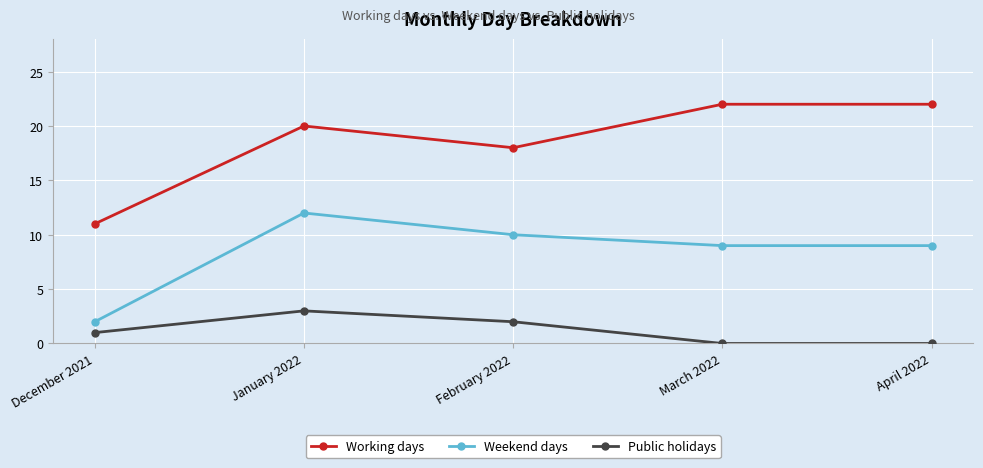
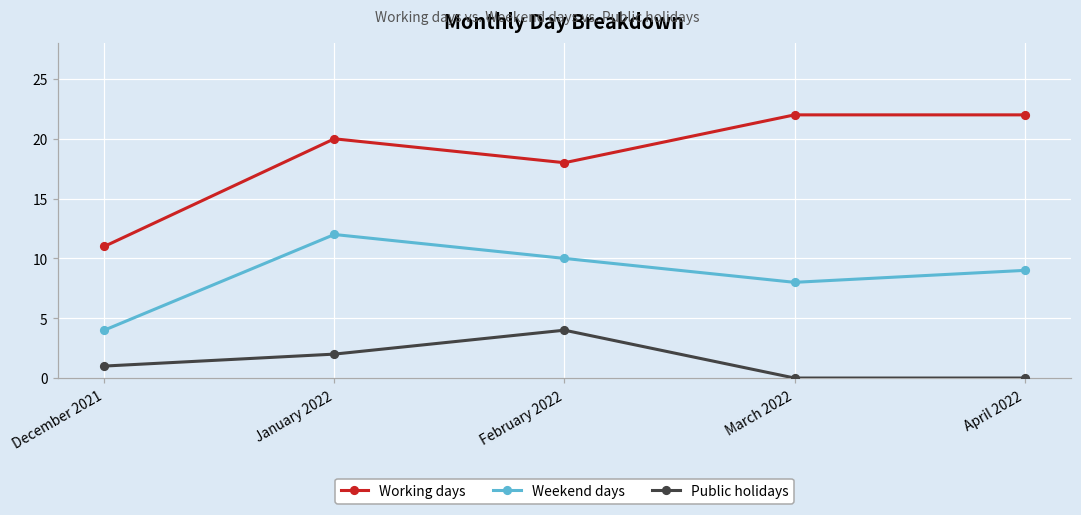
  {
    "Working days": {
      "December 2021": 11,
      "January 2022": 20,
      "February 2022": 18,
      "March 2022": 22,
      "April 2022": 22
    },
    "Weekend days": {
-     "December 2021": 2,
+     "December 2021": 4,
      "January 2022": 12,
      "February 2022": 10,
-     "March 2022": 9,
+     "March 2022": 8,
      "April 2022": 9
    },
    "Public holidays": {
      "December 2021": 1,
-     "January 2022": 3,
-     "February 2022": 2,
+     "January 2022": 2,
+     "February 2022": 4,
      "March 2022": 0,
      "April 2022": 0
    }
  }
